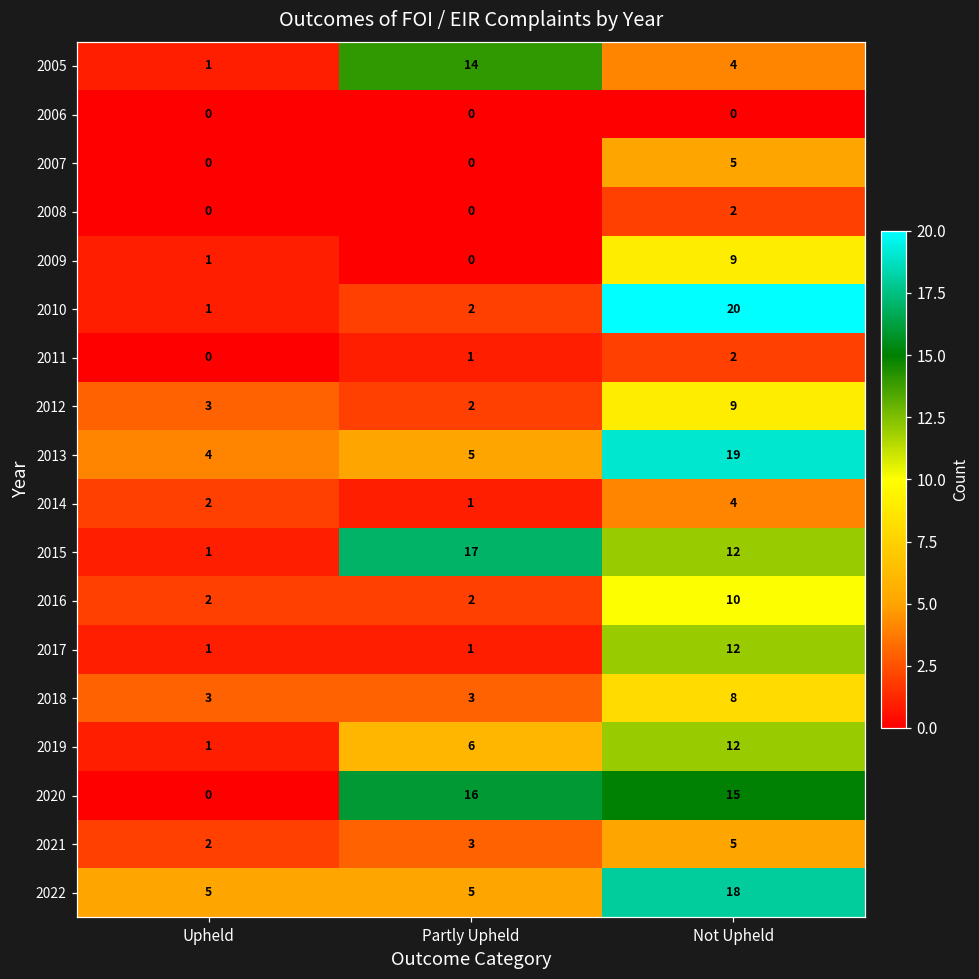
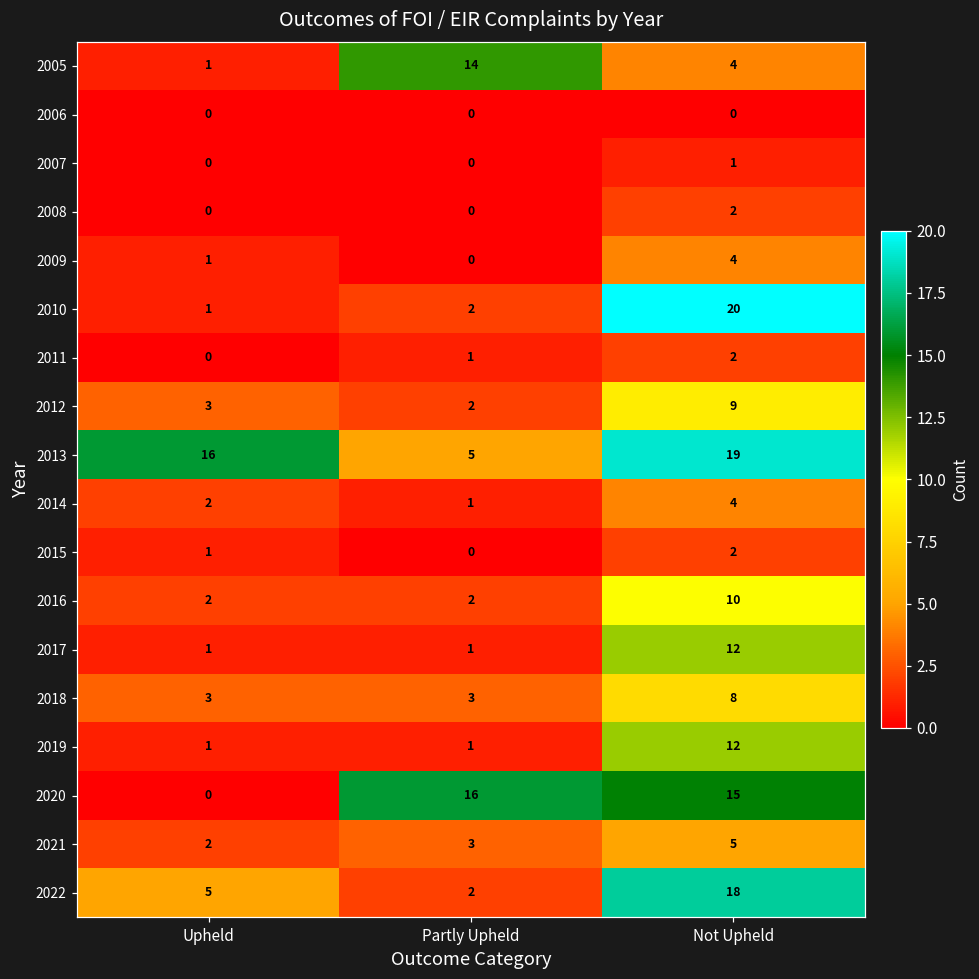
  {
    "2005": {
      "Upheld": 1,
      "Partly Upheld": 14,
      "Not Upheld": 4
    },
    "2006": {
      "Upheld": 0,
      "Partly Upheld": 0,
      "Not Upheld": 0
    },
    "2007": {
      "Upheld": 0,
      "Partly Upheld": 0,
-     "Not Upheld": 5
+     "Not Upheld": 1
    },
    "2008": {
      "Upheld": 0,
      "Partly Upheld": 0,
      "Not Upheld": 2
    },
    "2009": {
      "Upheld": 1,
      "Partly Upheld": 0,
-     "Not Upheld": 9
+     "Not Upheld": 4
    },
    "2010": {
      "Upheld": 1,
      "Partly Upheld": 2,
      "Not Upheld": 20
    },
    "2011": {
      "Upheld": 0,
      "Partly Upheld": 1,
      "Not Upheld": 2
    },
    "2012": {
      "Upheld": 3,
      "Partly Upheld": 2,
      "Not Upheld": 9
    },
    "2013": {
-     "Upheld": 4,
+     "Upheld": 16,
      "Partly Upheld": 5,
      "Not Upheld": 19
    },
    "2014": {
      "Upheld": 2,
      "Partly Upheld": 1,
      "Not Upheld": 4
    },
    "2015": {
      "Upheld": 1,
-     "Partly Upheld": 17,
-     "Not Upheld": 12
+     "Partly Upheld": 0,
+     "Not Upheld": 2
    },
    "2016": {
      "Upheld": 2,
      "Partly Upheld": 2,
      "Not Upheld": 10
    },
    "2017": {
      "Upheld": 1,
      "Partly Upheld": 1,
      "Not Upheld": 12
    },
    "2018": {
      "Upheld": 3,
      "Partly Upheld": 3,
      "Not Upheld": 8
    },
    "2019": {
      "Upheld": 1,
-     "Partly Upheld": 6,
+     "Partly Upheld": 1,
      "Not Upheld": 12
    },
    "2020": {
      "Upheld": 0,
      "Partly Upheld": 16,
      "Not Upheld": 15
    },
    "2021": {
      "Upheld": 2,
      "Partly Upheld": 3,
      "Not Upheld": 5
    },
    "2022": {
      "Upheld": 5,
-     "Partly Upheld": 5,
+     "Partly Upheld": 2,
      "Not Upheld": 18
    }
  }
